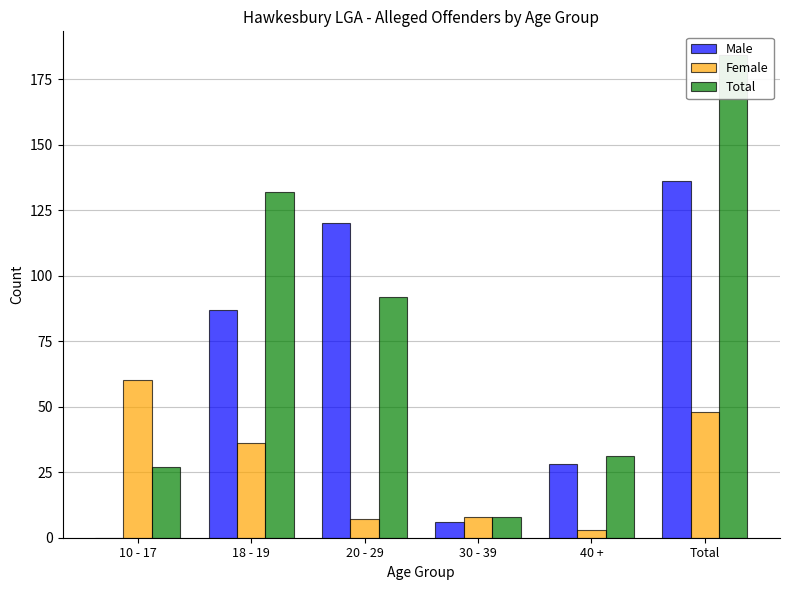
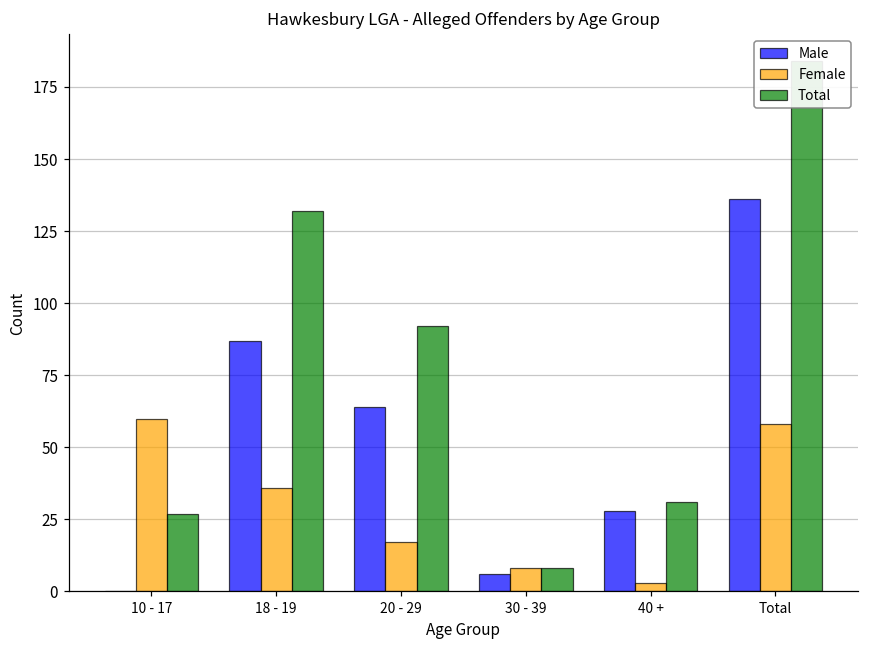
  {
    "Male": {
      "10 - 17": 0,
      "18 - 19": 87,
-     "20 - 29": 120,
+     "20 - 29": 64,
      "30 - 39": 6,
      "40 +": 28,
      "Total": 136
    },
    "Female": {
      "10 - 17": 60,
      "18 - 19": 36,
-     "20 - 29": 7,
+     "20 - 29": 17,
      "30 - 39": 8,
      "40 +": 3,
-     "Total": 48
+     "Total": 58
    },
    "Total": {
      "10 - 17": 27,
      "18 - 19": 132,
      "20 - 29": 92,
      "30 - 39": 8,
      "40 +": 31
    }
  }
